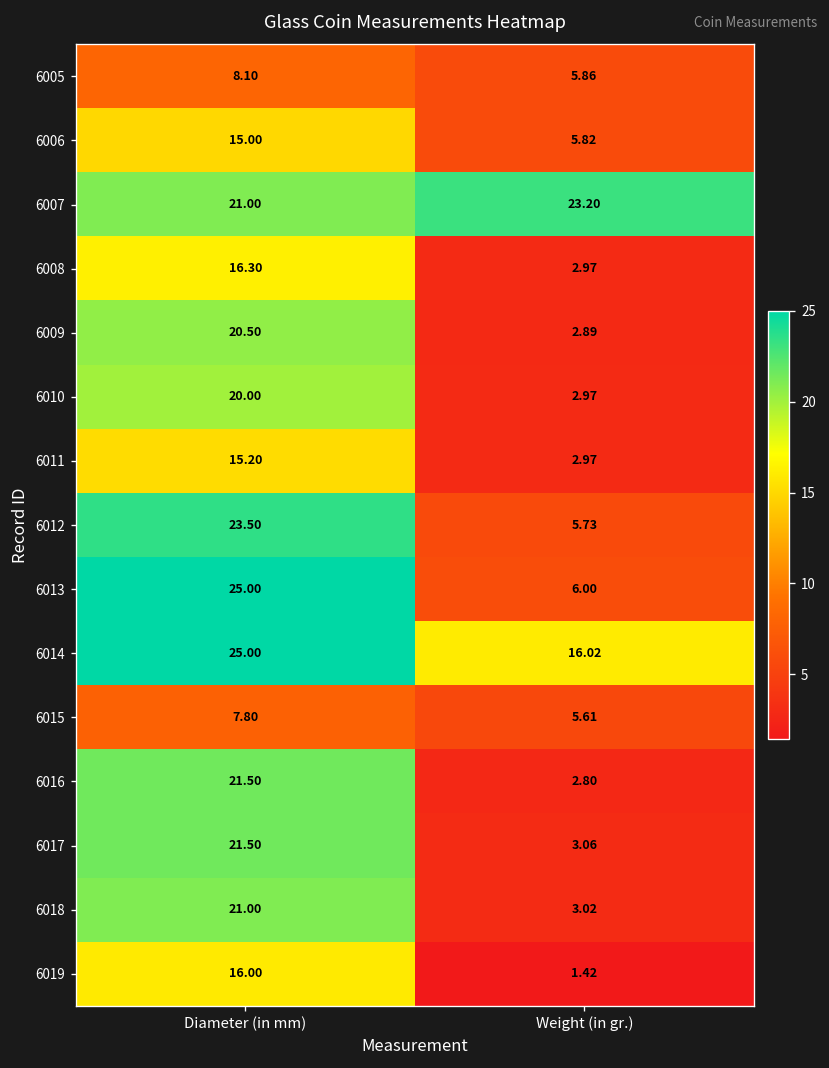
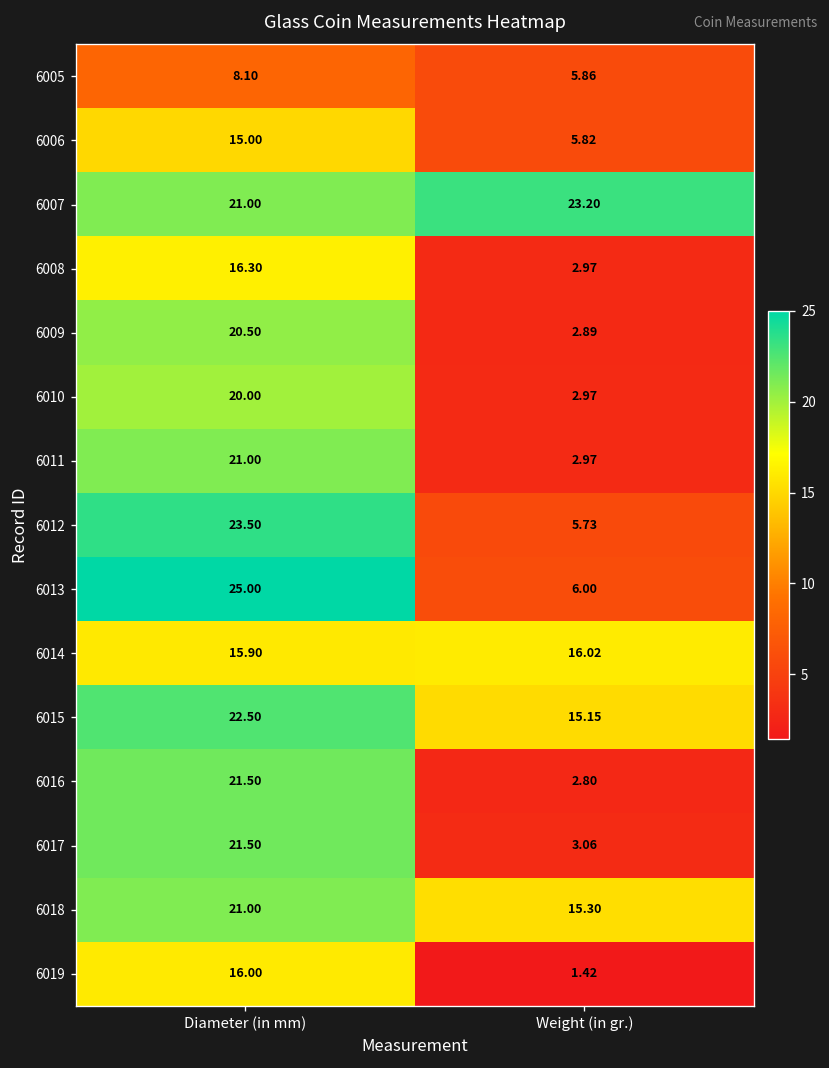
  {
    "6005": {
      "Diameter (in mm)": 8.10,
      "Weight (in gr.)": 5.86
    },
    "6006": {
      "Diameter (in mm)": 15.00,
      "Weight (in gr.)": 5.82
    },
    "6007": {
      "Diameter (in mm)": 21.00,
      "Weight (in gr.)": 23.20
    },
    "6008": {
      "Diameter (in mm)": 16.30,
      "Weight (in gr.)": 2.97
    },
    "6009": {
      "Diameter (in mm)": 20.50,
      "Weight (in gr.)": 2.89
    },
    "6010": {
      "Diameter (in mm)": 20.00,
      "Weight (in gr.)": 2.97
    },
    "6011": {
-     "Diameter (in mm)": 15.20,
+     "Diameter (in mm)": 21.00,
      "Weight (in gr.)": 2.97
    },
    "6012": {
      "Diameter (in mm)": 23.50,
      "Weight (in gr.)": 5.73
    },
    "6013": {
      "Diameter (in mm)": 25.00,
      "Weight (in gr.)": 6.00
    },
    "6014": {
-     "Diameter (in mm)": 25.00,
+     "Diameter (in mm)": 15.90,
      "Weight (in gr.)": 16.02
    },
    "6015": {
-     "Diameter (in mm)": 7.80,
-     "Weight (in gr.)": 5.61
+     "Diameter (in mm)": 22.50,
+     "Weight (in gr.)": 15.15
    },
    "6016": {
      "Diameter (in mm)": 21.50,
      "Weight (in gr.)": 2.80
    },
    "6017": {
      "Diameter (in mm)": 21.50,
      "Weight (in gr.)": 3.06
    },
    "6018": {
      "Diameter (in mm)": 21.00,
-     "Weight (in gr.)": 3.02
+     "Weight (in gr.)": 15.30
    },
    "6019": {
      "Diameter (in mm)": 16.00,
      "Weight (in gr.)": 1.42
    }
  }
